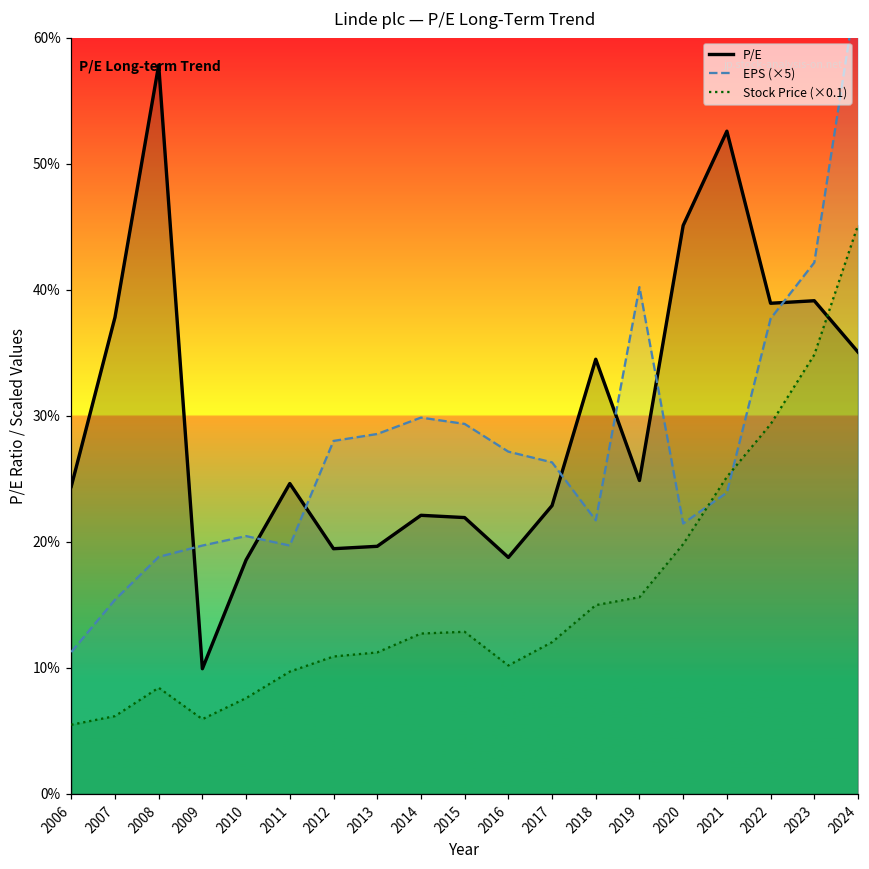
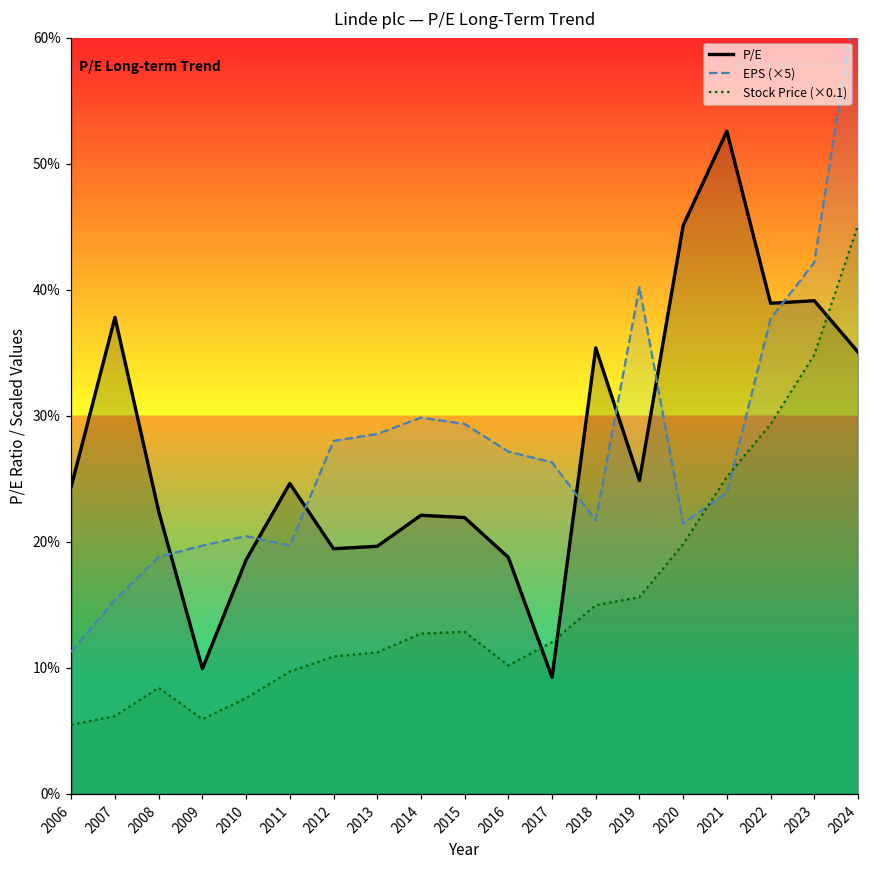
  {
    "P/E": {
      "2006": "24.4%",
      "2007": "37.8%",
-     "2008": "57.8%",
+     "2008": "22.4%",
      "2009": "9.9%",
      "2010": "18.6%",
      "2011": "24.6%",
      "2012": "19.5%",
      "2013": "19.6%",
      "2014": "22.1%",
      "2015": "21.9%",
      "2016": "18.8%",
-     "2017": "22.9%",
-     "2018": "34.5%",
+     "2017": "9.3%",
+     "2018": "35.4%",
      "2019": "24.9%",
      "2020": "45.1%",
      "2021": "52.6%",
      "2022": "38.9%",
      "2023": "39.1%",
      "2024": "35.1%"
    },
    "EPS (×5)": {
      "2006": "11.3%",
      "2007": "15.4%",
      "2008": "18.8%",
      "2009": "19.7%",
      "2010": "20.5%",
      "2011": "19.7%",
      "2012": "28.0%",
      "2013": "28.6%",
      "2014": "29.8%",
      "2015": "29.4%",
      "2016": "27.2%",
      "2017": "26.3%",
      "2018": "21.7%",
      "2019": "40.2%",
      "2020": "21.5%",
      "2021": "23.9%",
      "2022": "37.7%",
      "2023": "42.2%"
    },
    "Stock Price (×0.1)": {
      "2006": "5.5%",
      "2007": "6.2%",
      "2008": "8.4%",
      "2009": "5.9%",
      "2010": "7.6%",
      "2011": "9.7%",
      "2012": "10.9%",
      "2013": "11.2%",
      "2014": "12.7%",
      "2015": "12.9%",
      "2016": "10.2%",
      "2017": "12.0%",
      "2018": "15.0%",
      "2019": "15.6%",
      "2020": "19.8%",
      "2021": "25.1%",
      "2022": "29.3%",
      "2023": "34.8%",
      "2024": "45.1%"
    }
  }
